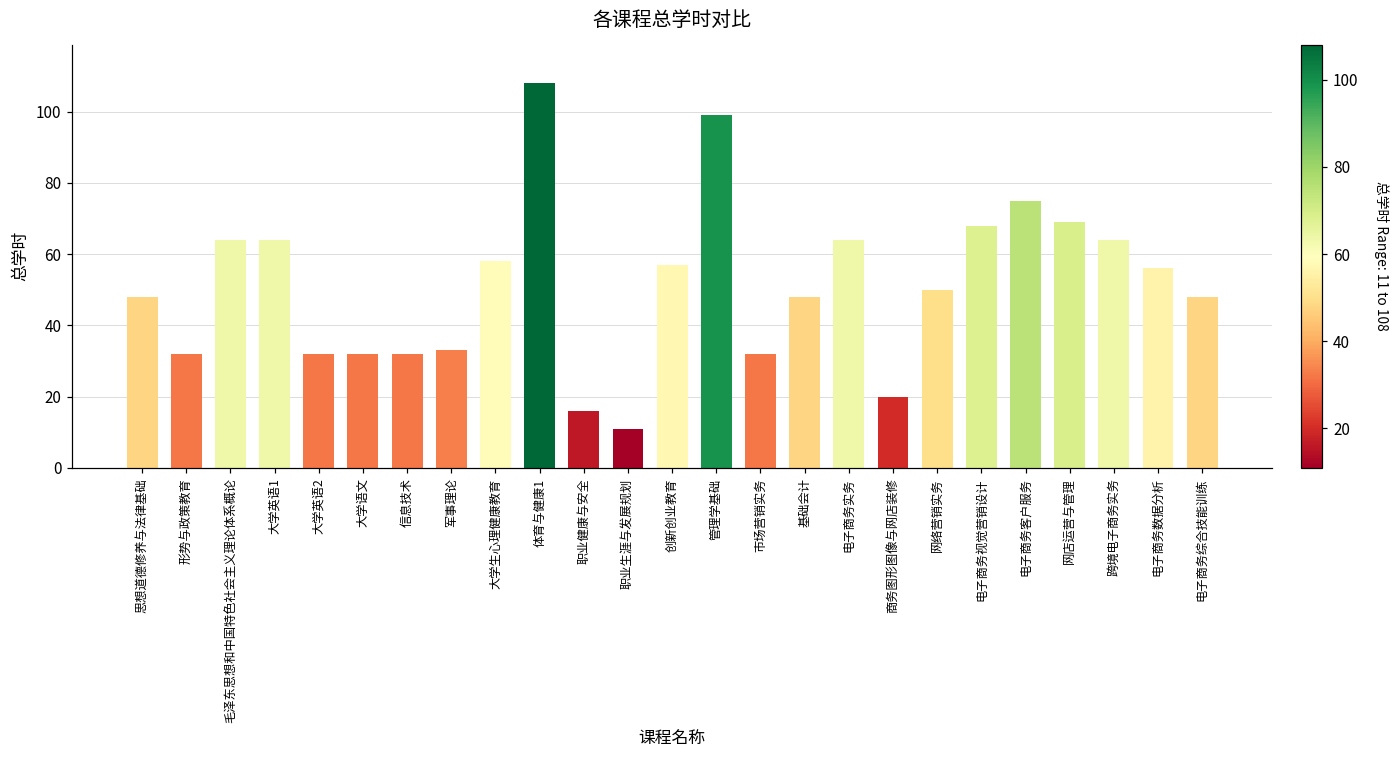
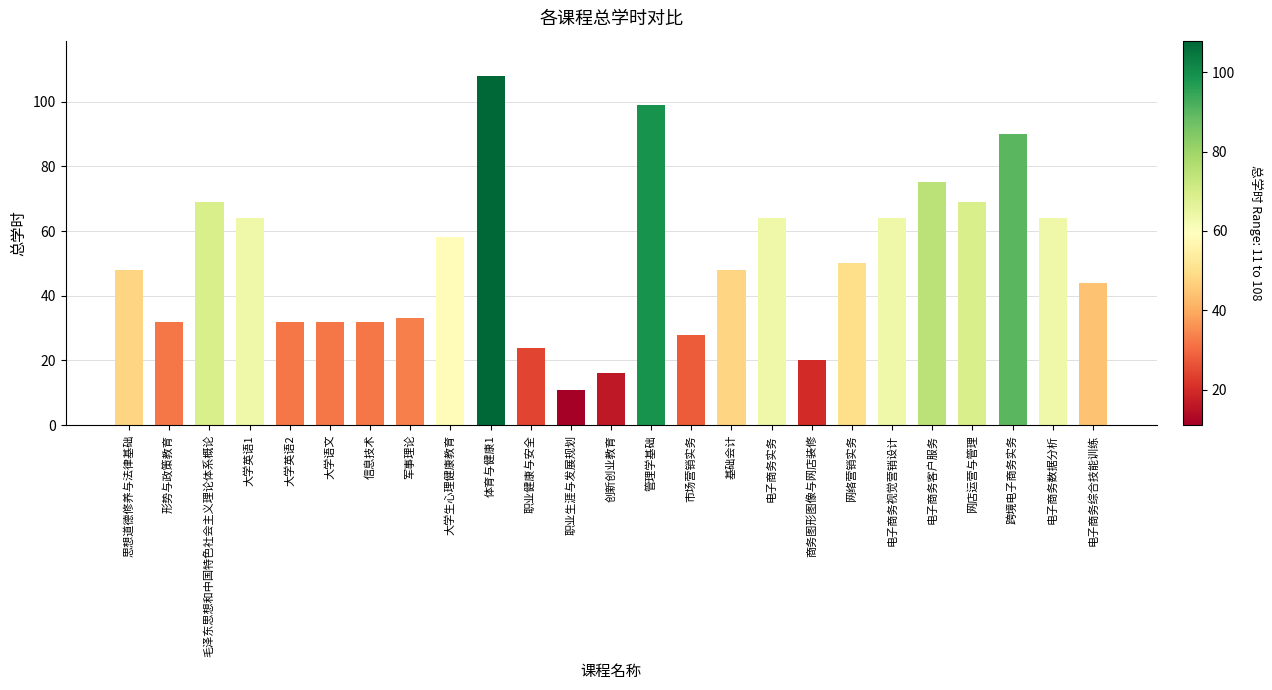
  {
    "思想道德修养与法律基础": 48,
    "形势与政策教育": 32,
-   "毛泽东思想和中国特色社会主义理论体系概论": 64,
+   "毛泽东思想和中国特色社会主义理论体系概论": 69,
    "大学英语1": 64,
    "大学英语2": 32,
    "大学语文": 32,
    "信息技术": 32,
    "军事理论": 33,
    "大学生心理健康教育": 58,
    "体育与健康1": 108,
-   "职业健康与安全": 16,
+   "职业健康与安全": 24,
    "职业生涯与发展规划": 11,
-   "创新创业教育": 57,
+   "创新创业教育": 16,
    "管理学基础": 99,
-   "市场营销实务": 32,
+   "市场营销实务": 28,
    "基础会计": 48,
    "电子商务实务": 64,
    "商务图形图像与网店装修": 20,
    "网络营销实务": 50,
-   "电子商务视觉营销设计": 68,
+   "电子商务视觉营销设计": 64,
    "电子商务客户服务": 75,
    "网店运营与管理": 69,
-   "跨境电子商务实务": 64,
-   "电子商务数据分析": 56,
-   "电子商务综合技能训练": 48
+   "跨境电子商务实务": 90,
+   "电子商务数据分析": 64,
+   "电子商务综合技能训练": 44
  }
